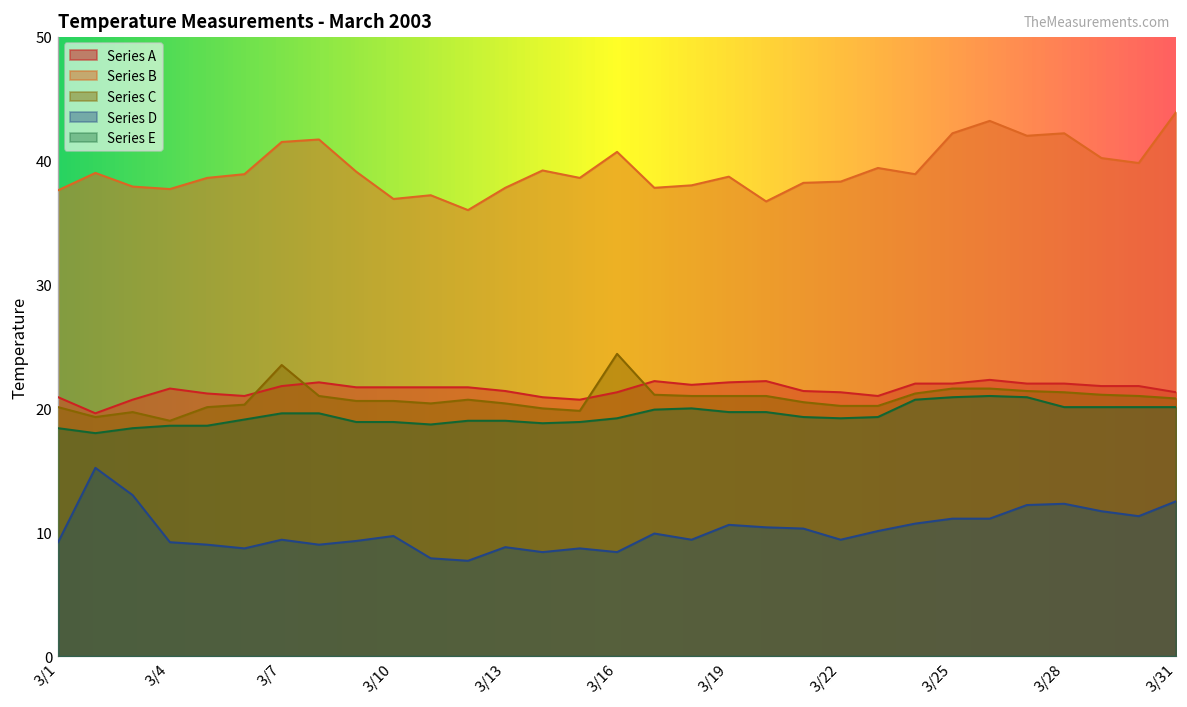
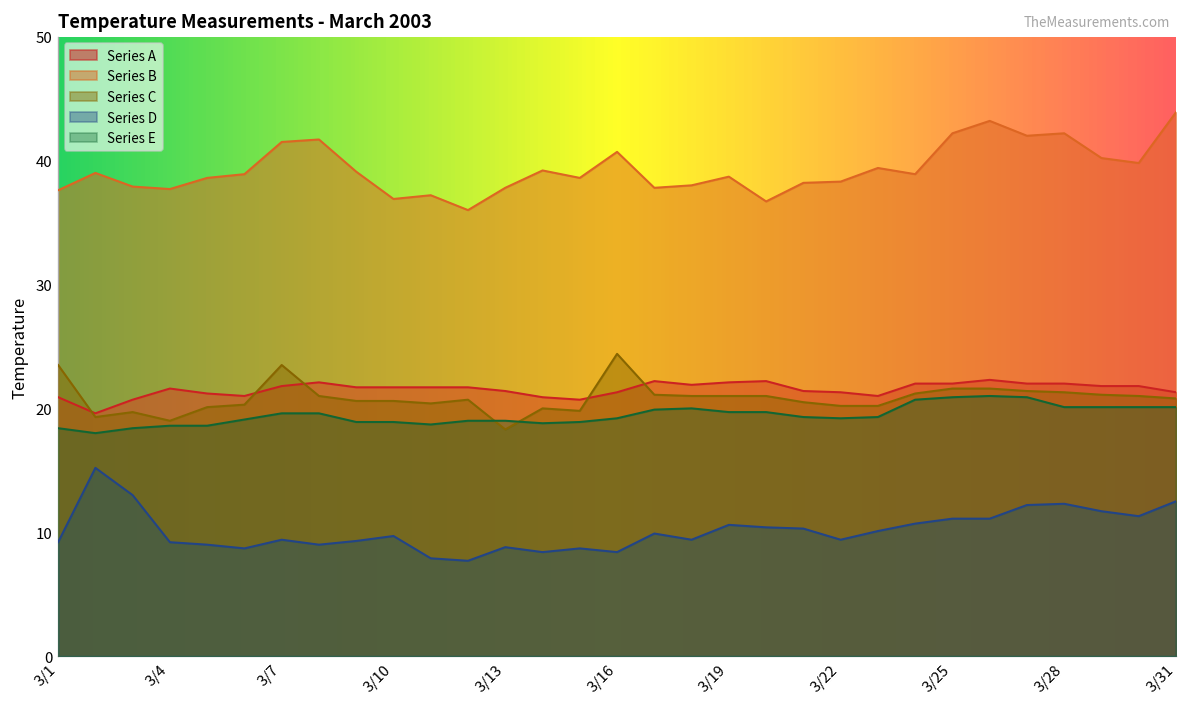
  {
    "Series C": {
-     "3/1": 20.1,
+     "3/1": 23.5,
      "3/4": 19.0,
      "3/7": 23.5,
      "3/10": 20.6,
-     "3/13": 20.4,
+     "3/13": 18.3,
      "3/16": 24.4,
      "3/19": 21.0,
      "3/22": 20.2,
      "3/25": 21.6,
      "3/28": 21.3,
      "3/31": 20.8
    }
  }
